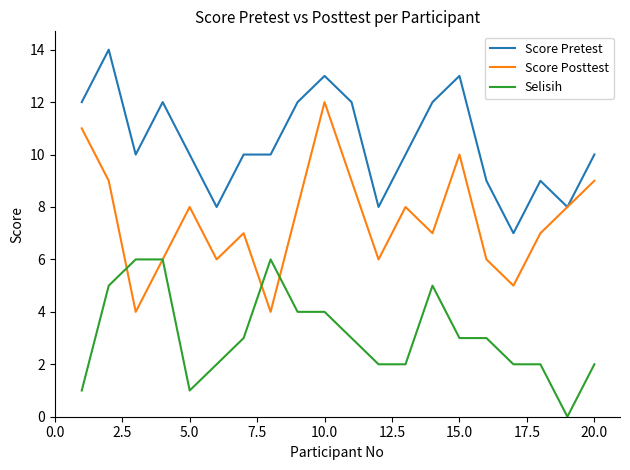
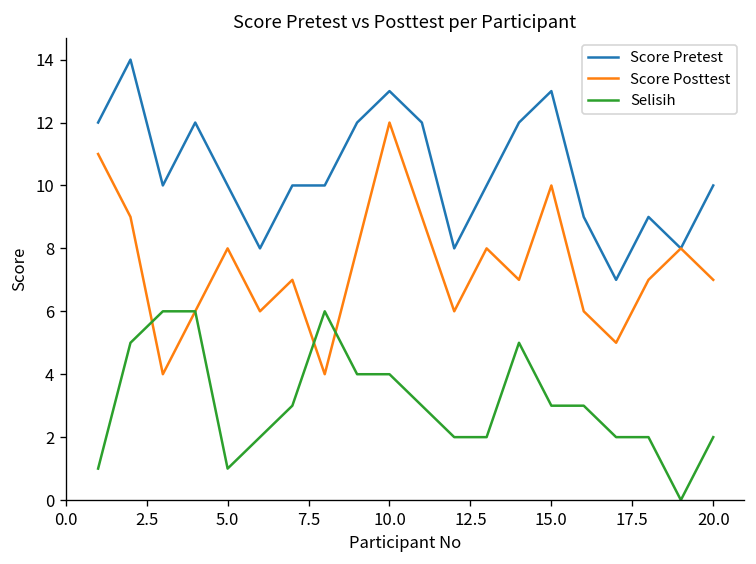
  {
    "Score Pretest": {
      "5.0": 10,
      "10.0": 13,
      "15.0": 13,
      "20.0": 10
    },
    "Score Posttest": {
      "5.0": 8,
      "10.0": 12,
      "15.0": 10,
-     "20.0": 9
+     "20.0": 7
    },
    "Selisih": {
      "5.0": 1,
      "10.0": 4,
      "15.0": 3,
      "20.0": 2
    }
  }
